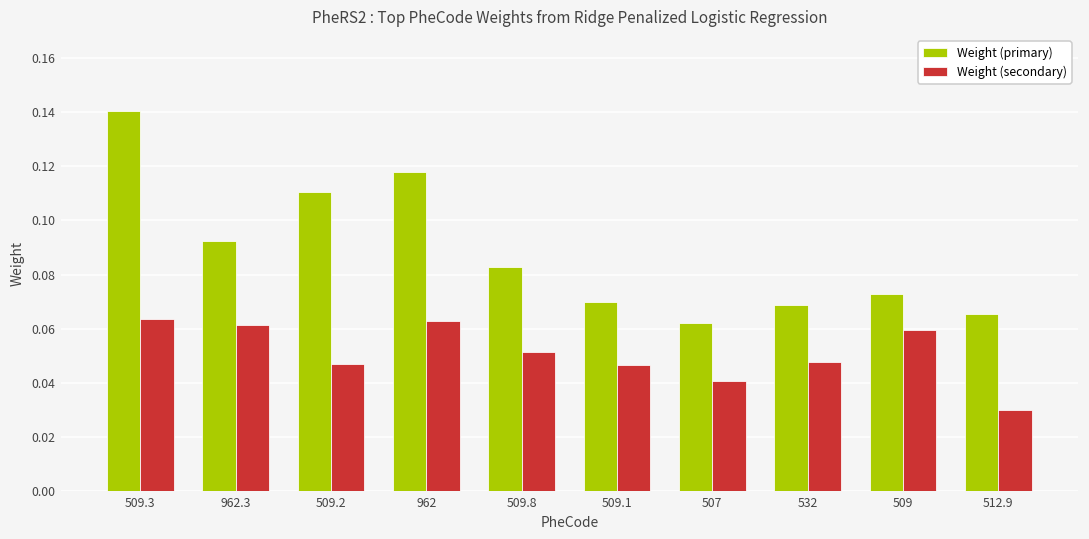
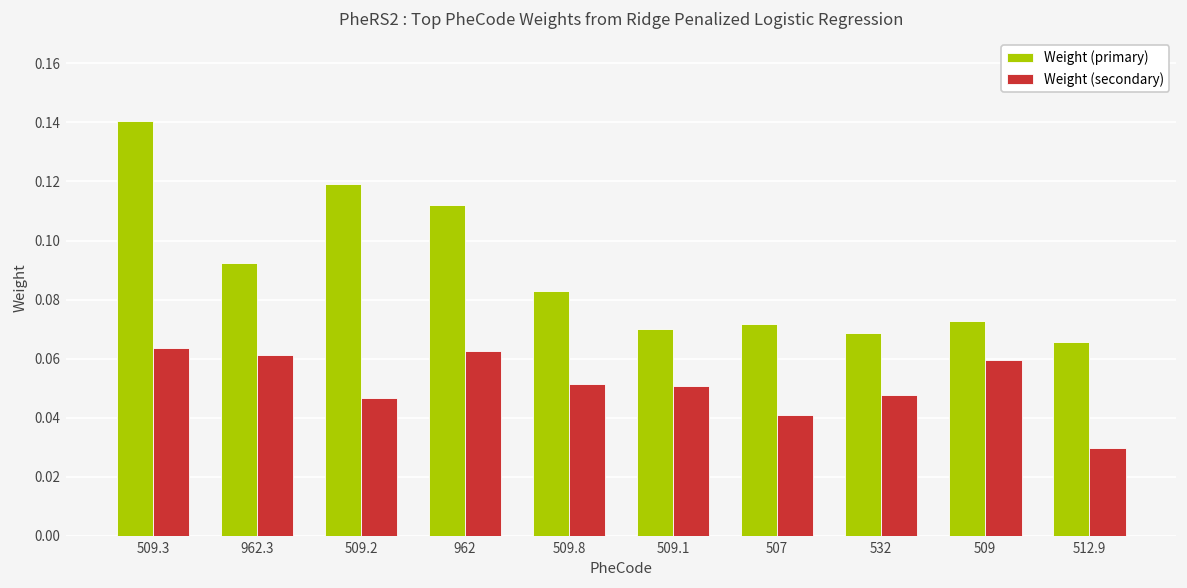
  {
    "Weight (primary)": {
      "509.3": 0.140,
      "962.3": 0.092,
-     "509.2": 0.110,
-     "962": 0.118,
+     "509.2": 0.119,
+     "962": 0.112,
      "509.8": 0.083,
      "509.1": 0.070,
-     "507": 0.062,
+     "507": 0.072,
      "532": 0.069,
      "509": 0.073,
      "512.9": 0.065
    },
    "Weight (secondary)": {
      "509.3": 0.064,
      "962.3": 0.061,
      "509.2": 0.047,
      "962": 0.063,
      "509.8": 0.051,
-     "509.1": 0.047,
+     "509.1": 0.051,
      "507": 0.041,
      "532": 0.048,
      "509": 0.060,
      "512.9": 0.030
    }
  }
